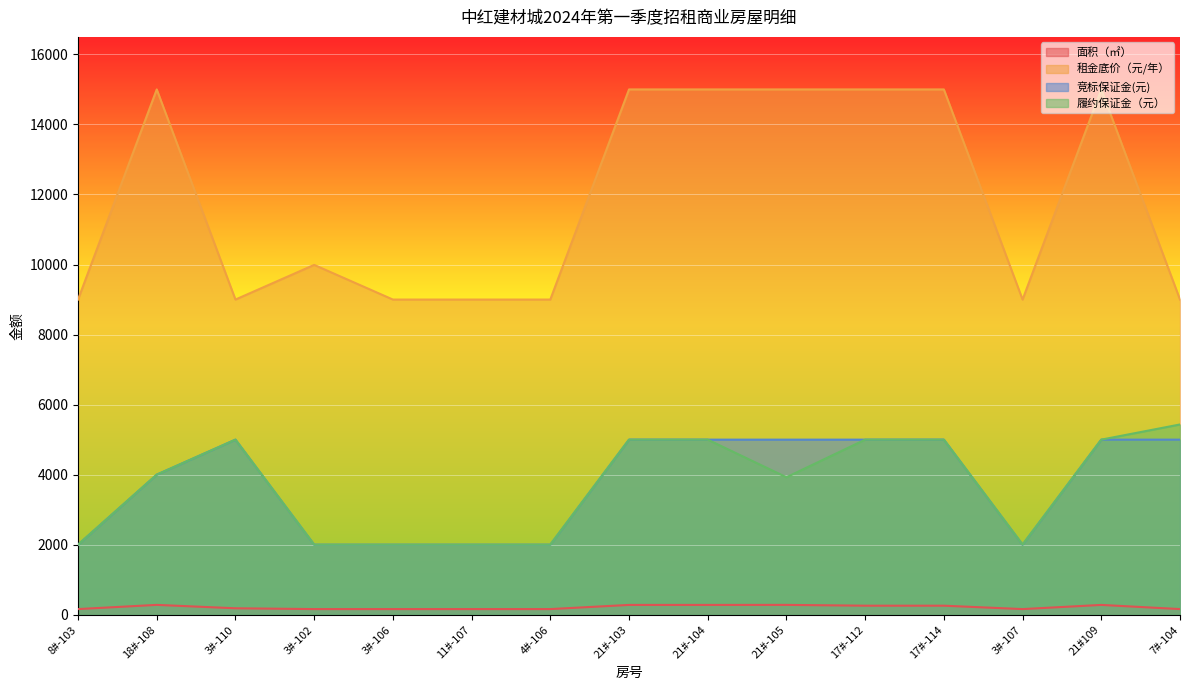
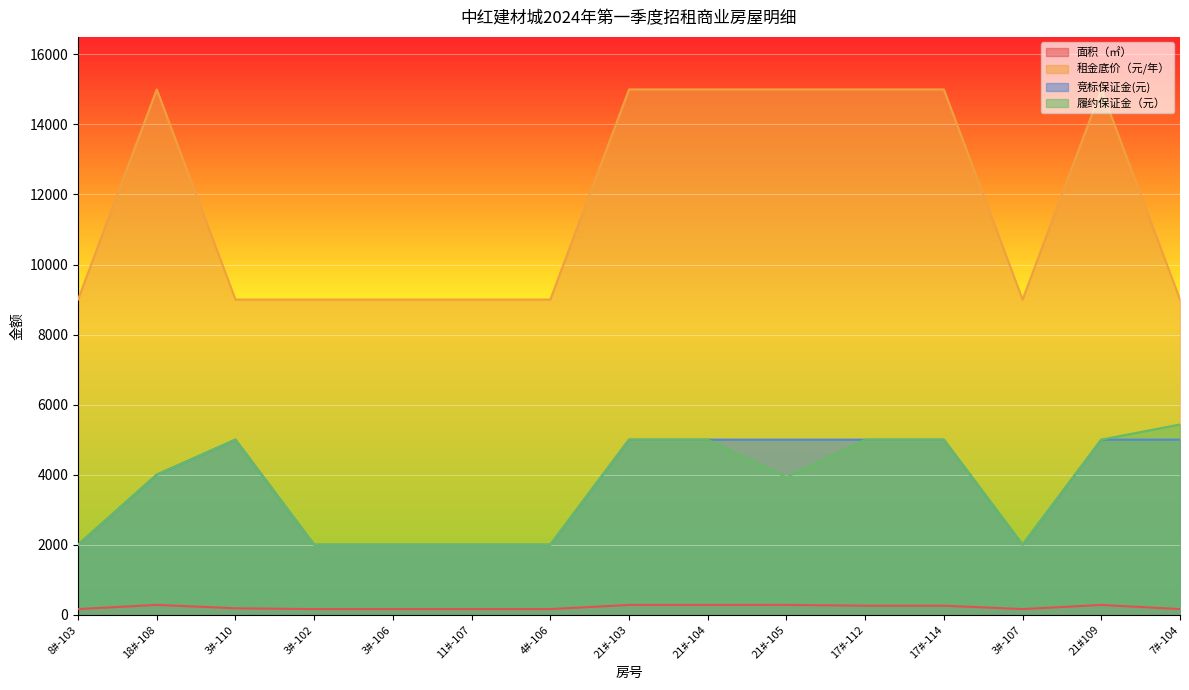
  {
    "面积（㎡）": {
      "8#-103": 200,
      "18#-108": 300,
      "3#-110": 200,
      "3#-102": 200,
      "3#-106": 200,
      "11#-107": 200,
      "4#-106": 200,
      "21#-103": 300,
      "21#-104": 300,
      "21#-105": 300,
      "17#-112": 300,
      "17#-114": 300,
      "3#-107": 200,
      "21#109": 300,
      "7#-104": 200
    },
    "租金底价（元/年）": {
      "8#-103": 9000,
      "18#-108": 15000,
      "3#-110": 9000,
-     "3#-102": 10000,
+     "3#-102": 9000,
      "3#-106": 9000,
      "11#-107": 9000,
      "4#-106": 9000,
      "21#-103": 15000,
      "21#-104": 15000,
      "21#-105": 15000,
      "17#-112": 15000,
      "17#-114": 15000,
      "3#-107": 9000,
      "7#-104": 9000
    },
    "竞标保证金(元)": {
      "21#-105": 5000,
      "7#-104": 5000
    },
    "履约保证金（元）": {
      "21#-105": 3900,
      "7#-104": 5400
    }
  }
